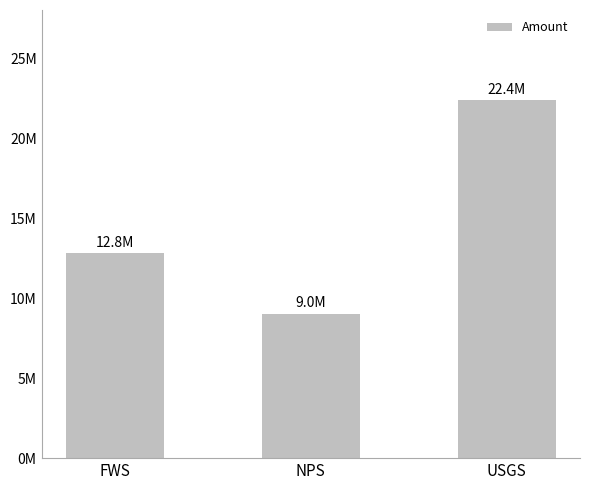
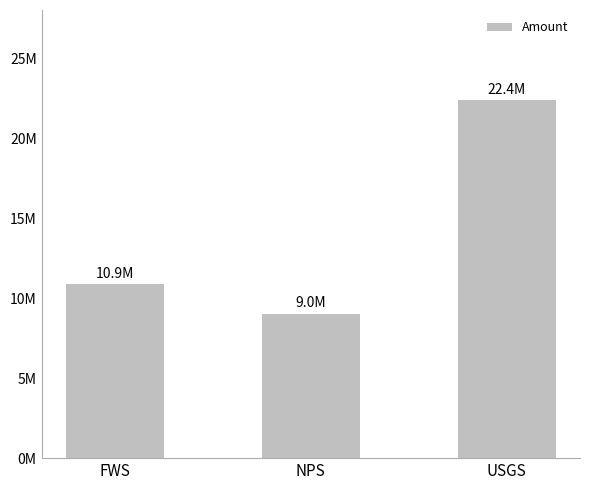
  {
-   "FWS": "12.8M",
+   "FWS": "10.9M",
    "NPS": "9.0M",
    "USGS": "22.4M"
  }
